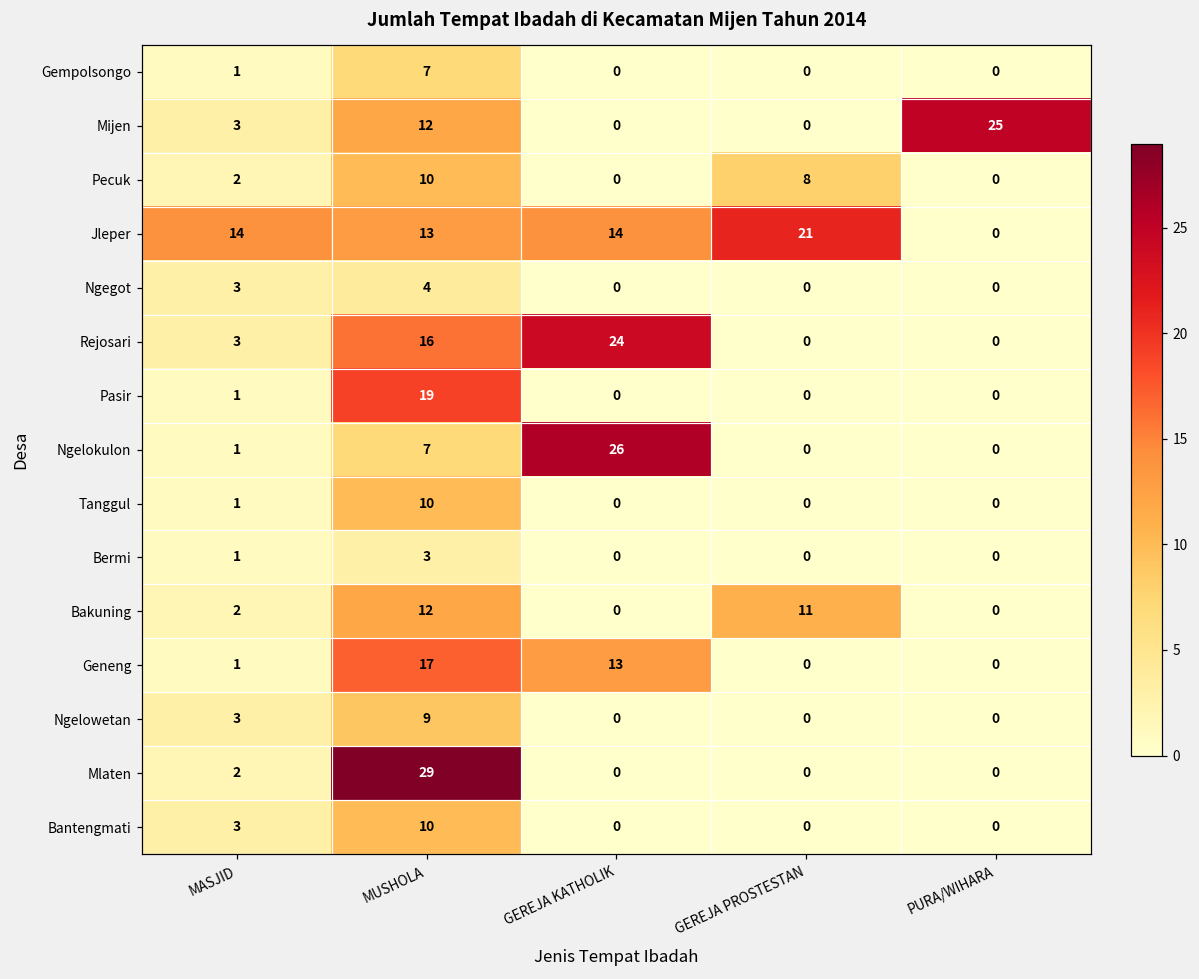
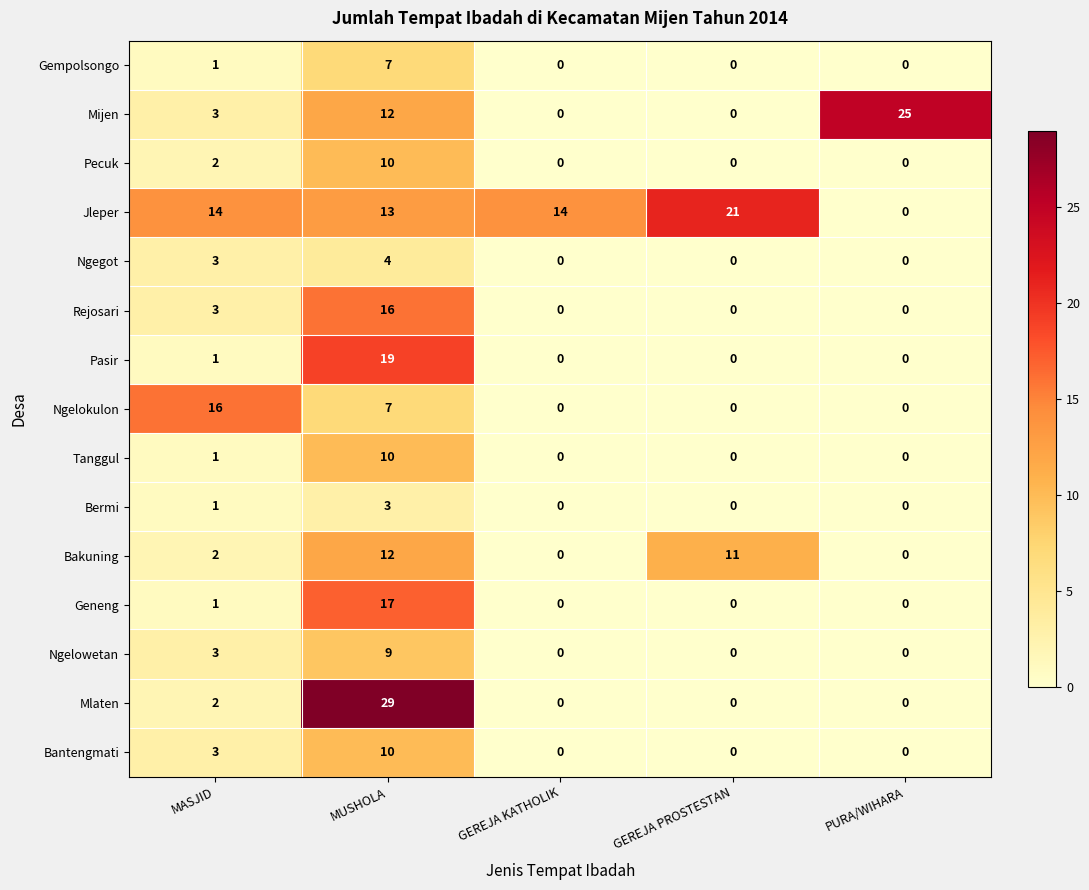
  {
    "Gempolsongo": {
      "MASJID": 1,
      "MUSHOLA": 7,
      "GEREJA KATHOLIK": 0,
      "GEREJA PROSTESTAN": 0,
      "PURA/WIHARA": 0
    },
    "Mijen": {
      "MASJID": 3,
      "MUSHOLA": 12,
      "GEREJA KATHOLIK": 0,
      "GEREJA PROSTESTAN": 0,
      "PURA/WIHARA": 25
    },
    "Pecuk": {
      "MASJID": 2,
      "MUSHOLA": 10,
      "GEREJA KATHOLIK": 0,
-     "GEREJA PROSTESTAN": 8,
+     "GEREJA PROSTESTAN": 0,
      "PURA/WIHARA": 0
    },
    "Jleper": {
      "MASJID": 14,
      "MUSHOLA": 13,
      "GEREJA KATHOLIK": 14,
      "GEREJA PROSTESTAN": 21,
      "PURA/WIHARA": 0
    },
    "Ngegot": {
      "MASJID": 3,
      "MUSHOLA": 4,
      "GEREJA KATHOLIK": 0,
      "GEREJA PROSTESTAN": 0,
      "PURA/WIHARA": 0
    },
    "Rejosari": {
      "MASJID": 3,
      "MUSHOLA": 16,
-     "GEREJA KATHOLIK": 24,
+     "GEREJA KATHOLIK": 0,
      "GEREJA PROSTESTAN": 0,
      "PURA/WIHARA": 0
    },
    "Pasir": {
      "MASJID": 1,
      "MUSHOLA": 19,
      "GEREJA KATHOLIK": 0,
      "GEREJA PROSTESTAN": 0,
      "PURA/WIHARA": 0
    },
    "Ngelokulon": {
-     "MASJID": 1,
+     "MASJID": 16,
      "MUSHOLA": 7,
-     "GEREJA KATHOLIK": 26,
+     "GEREJA KATHOLIK": 0,
      "GEREJA PROSTESTAN": 0,
      "PURA/WIHARA": 0
    },
    "Tanggul": {
      "MASJID": 1,
      "MUSHOLA": 10,
      "GEREJA KATHOLIK": 0,
      "GEREJA PROSTESTAN": 0,
      "PURA/WIHARA": 0
    },
    "Bermi": {
      "MASJID": 1,
      "MUSHOLA": 3,
      "GEREJA KATHOLIK": 0,
      "GEREJA PROSTESTAN": 0,
      "PURA/WIHARA": 0
    },
    "Bakuning": {
      "MASJID": 2,
      "MUSHOLA": 12,
      "GEREJA KATHOLIK": 0,
      "GEREJA PROSTESTAN": 11,
      "PURA/WIHARA": 0
    },
    "Geneng": {
      "MASJID": 1,
      "MUSHOLA": 17,
-     "GEREJA KATHOLIK": 13,
+     "GEREJA KATHOLIK": 0,
      "GEREJA PROSTESTAN": 0,
      "PURA/WIHARA": 0
    },
    "Ngelowetan": {
      "MASJID": 3,
      "MUSHOLA": 9,
      "GEREJA KATHOLIK": 0,
      "GEREJA PROSTESTAN": 0,
      "PURA/WIHARA": 0
    },
    "Mlaten": {
      "MASJID": 2,
      "MUSHOLA": 29,
      "GEREJA KATHOLIK": 0,
      "GEREJA PROSTESTAN": 0,
      "PURA/WIHARA": 0
    },
    "Bantengmati": {
      "MASJID": 3,
      "MUSHOLA": 10,
      "GEREJA KATHOLIK": 0,
      "GEREJA PROSTESTAN": 0,
      "PURA/WIHARA": 0
    }
  }
